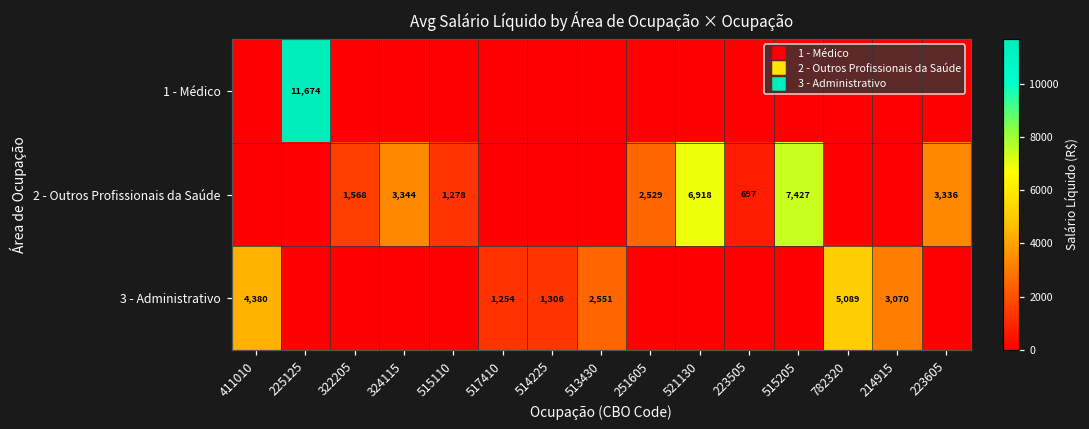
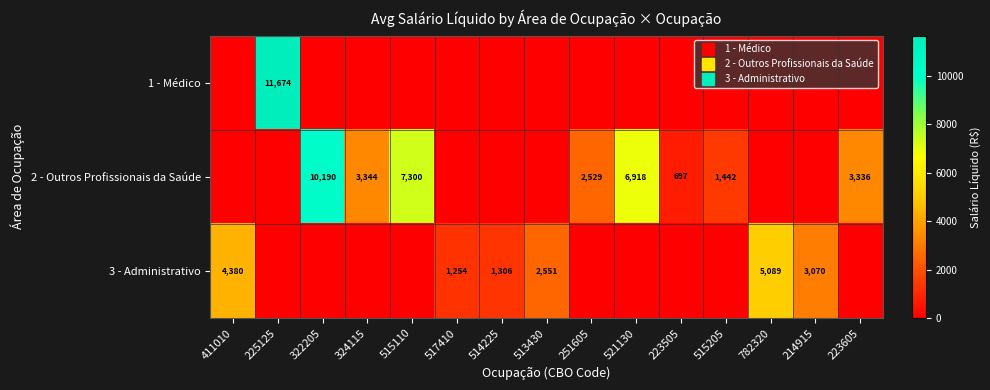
  {
    "1 - Médico": {
      "225125": "11,674"
    },
    "2 - Outros Profissionais da Saúde": {
-     "322205": "1,568",
+     "322205": "10,190",
      "324115": "3,344",
-     "515110": "1,278",
+     "515110": "7,300",
      "251605": "2,529",
      "521130": "6,918",
      "223505": "697",
-     "515205": "7,427",
+     "515205": "1,442",
      "223605": "3,336"
    },
    "3 - Administrativo": {
      "411010": "4,380",
      "517410": "1,254",
      "514225": "1,306",
      "513430": "2,551",
      "782320": "5,089",
      "214915": "3,070"
    }
  }
